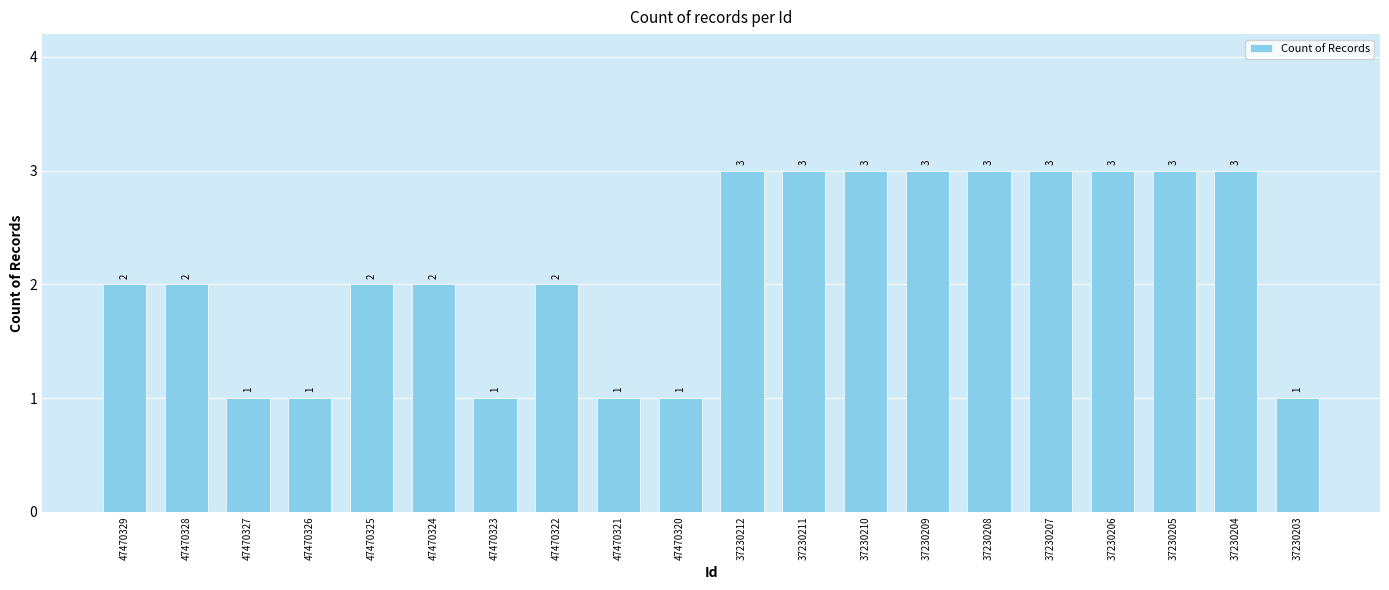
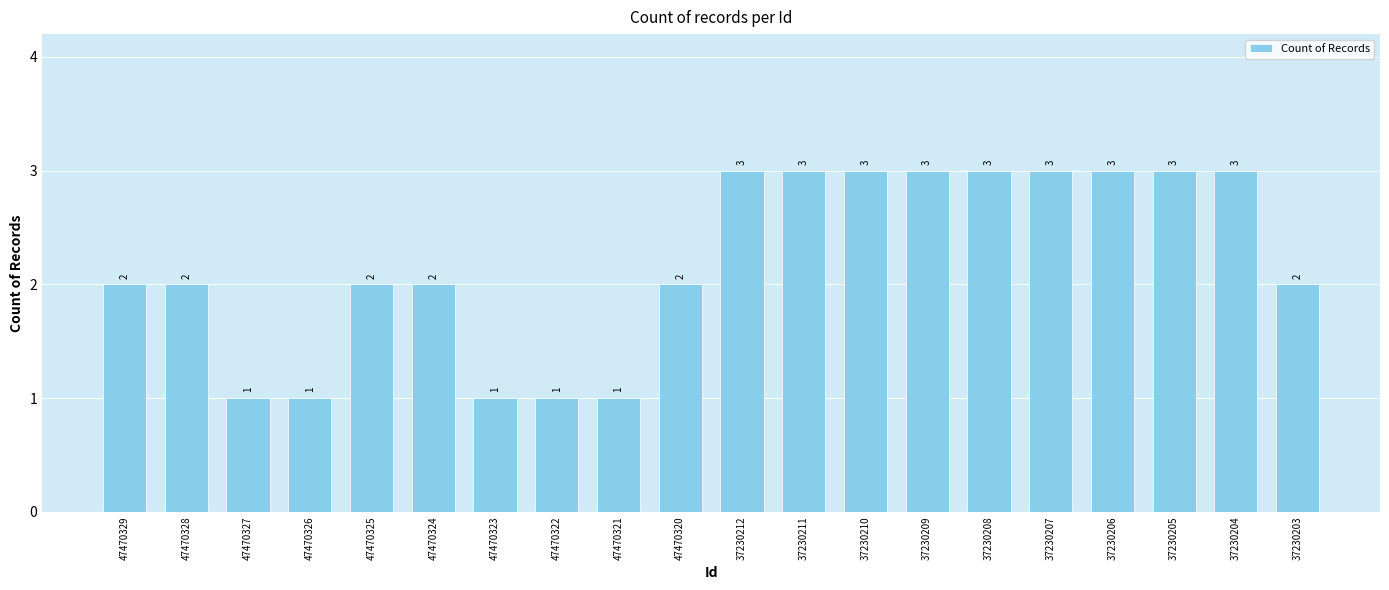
  {
    "47470329": 2,
    "47470328": 2,
    "47470327": 1,
    "47470326": 1,
    "47470325": 2,
    "47470324": 2,
    "47470323": 1,
-   "47470322": 2,
+   "47470322": 1,
    "47470321": 1,
-   "47470320": 1,
+   "47470320": 2,
    "37230212": 3,
    "37230211": 3,
    "37230210": 3,
    "37230209": 3,
    "37230208": 3,
    "37230207": 3,
    "37230206": 3,
    "37230205": 3,
    "37230204": 3,
-   "37230203": 1
+   "37230203": 2
  }
